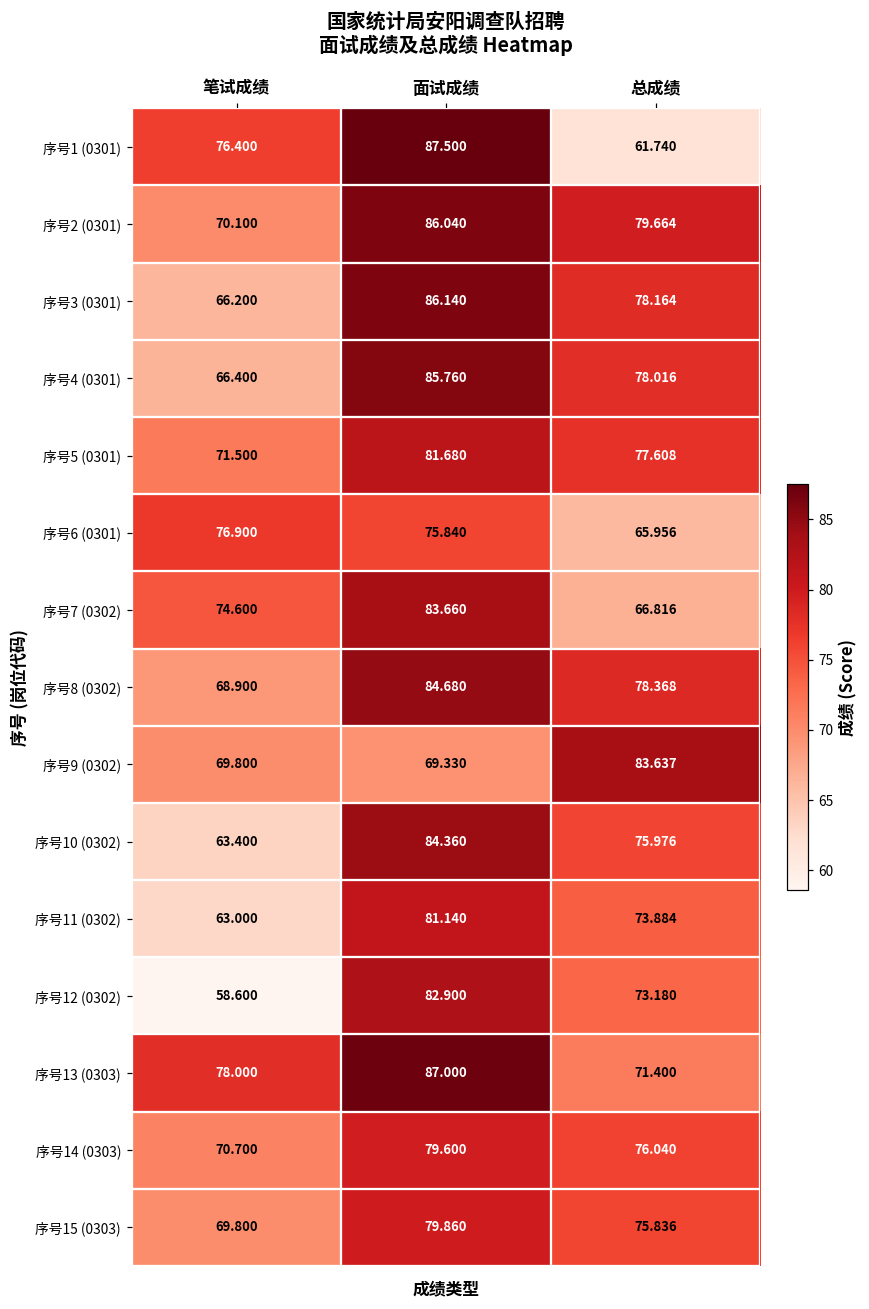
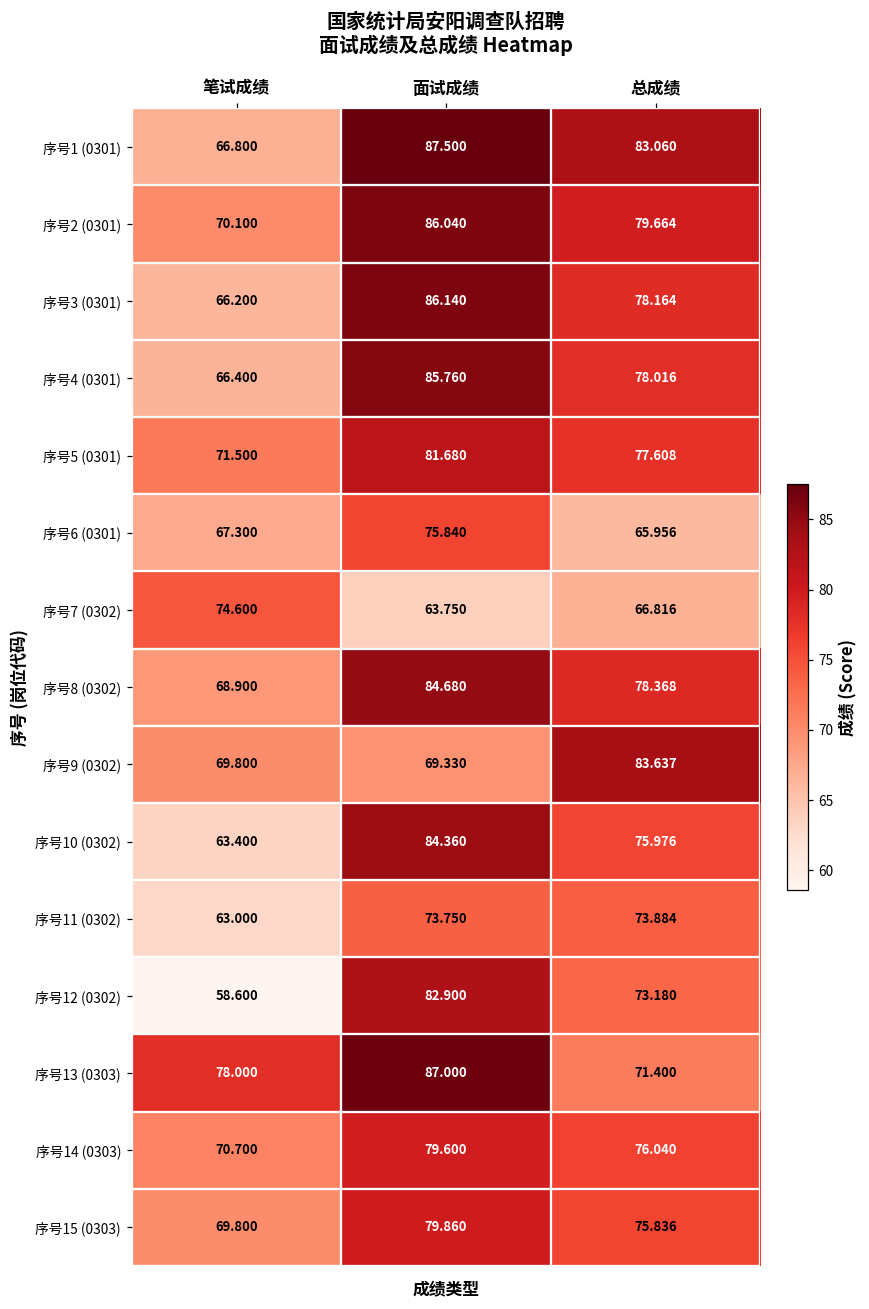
  {
    "序号1 (0301)": {
-     "笔试成绩": 76.400,
+     "笔试成绩": 66.800,
      "面试成绩": 87.500,
-     "总成绩": 61.740
+     "总成绩": 83.060
    },
    "序号2 (0301)": {
      "笔试成绩": 70.100,
      "面试成绩": 86.040,
      "总成绩": 79.664
    },
    "序号3 (0301)": {
      "笔试成绩": 66.200,
      "面试成绩": 86.140,
      "总成绩": 78.164
    },
    "序号4 (0301)": {
      "笔试成绩": 66.400,
      "面试成绩": 85.760,
      "总成绩": 78.016
    },
    "序号5 (0301)": {
      "笔试成绩": 71.500,
      "面试成绩": 81.680,
      "总成绩": 77.608
    },
    "序号6 (0301)": {
-     "笔试成绩": 76.900,
+     "笔试成绩": 67.300,
      "面试成绩": 75.840,
      "总成绩": 65.956
    },
    "序号7 (0302)": {
      "笔试成绩": 74.600,
-     "面试成绩": 83.660,
+     "面试成绩": 63.750,
      "总成绩": 66.816
    },
    "序号8 (0302)": {
      "笔试成绩": 68.900,
      "面试成绩": 84.680,
      "总成绩": 78.368
    },
    "序号9 (0302)": {
      "笔试成绩": 69.800,
      "面试成绩": 69.330,
      "总成绩": 83.637
    },
    "序号10 (0302)": {
      "笔试成绩": 63.400,
      "面试成绩": 84.360,
      "总成绩": 75.976
    },
    "序号11 (0302)": {
      "笔试成绩": 63.000,
-     "面试成绩": 81.140,
+     "面试成绩": 73.750,
      "总成绩": 73.884
    },
    "序号12 (0302)": {
      "笔试成绩": 58.600,
      "面试成绩": 82.900,
      "总成绩": 73.180
    },
    "序号13 (0303)": {
      "笔试成绩": 78.000,
      "面试成绩": 87.000,
      "总成绩": 71.400
    },
    "序号14 (0303)": {
      "笔试成绩": 70.700,
      "面试成绩": 79.600,
      "总成绩": 76.040
    },
    "序号15 (0303)": {
      "笔试成绩": 69.800,
      "面试成绩": 79.860,
      "总成绩": 75.836
    }
  }
